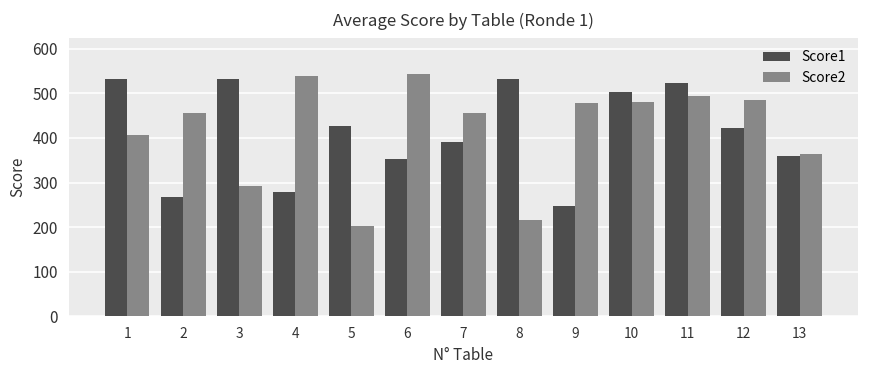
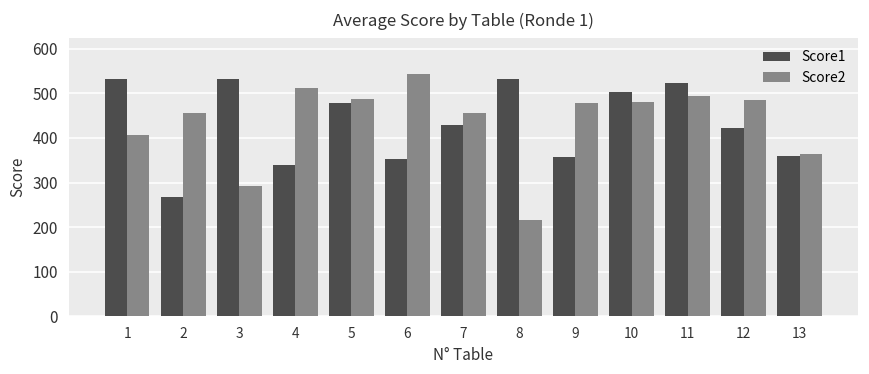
  {
    "Score1": {
      "1": 530,
      "2": 270,
      "3": 530,
-     "4": 280,
-     "5": 430,
+     "4": 340,
+     "5": 480,
      "6": 350,
-     "7": 390,
+     "7": 430,
      "8": 530,
-     "9": 250,
+     "9": 360,
      "10": 500,
      "11": 520,
      "12": 420,
      "13": 360
    },
    "Score2": {
      "1": 410,
      "2": 460,
      "3": 290,
-     "4": 540,
-     "5": 200,
+     "4": 510,
+     "5": 490,
      "6": 540,
      "7": 460,
      "8": 220,
      "9": 480,
      "10": 480,
      "11": 490,
      "12": 490,
      "13": 360
    }
  }
